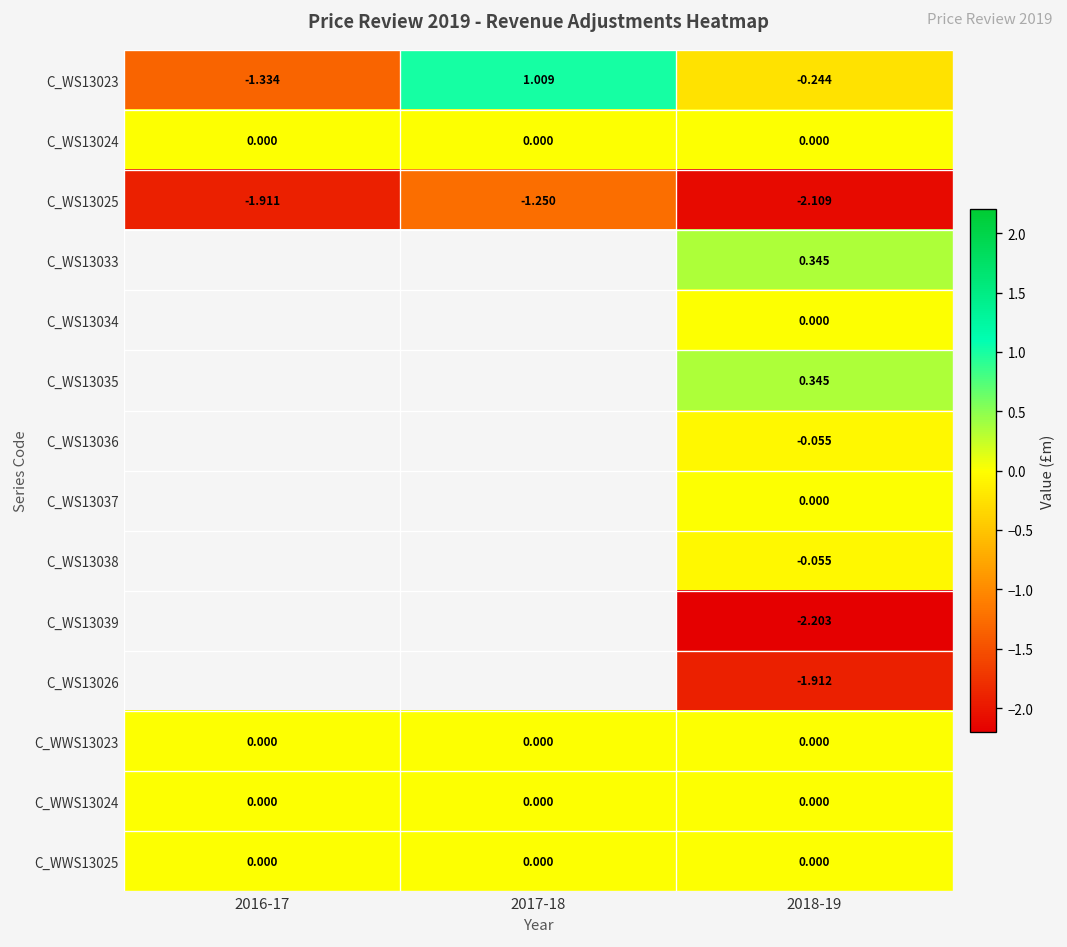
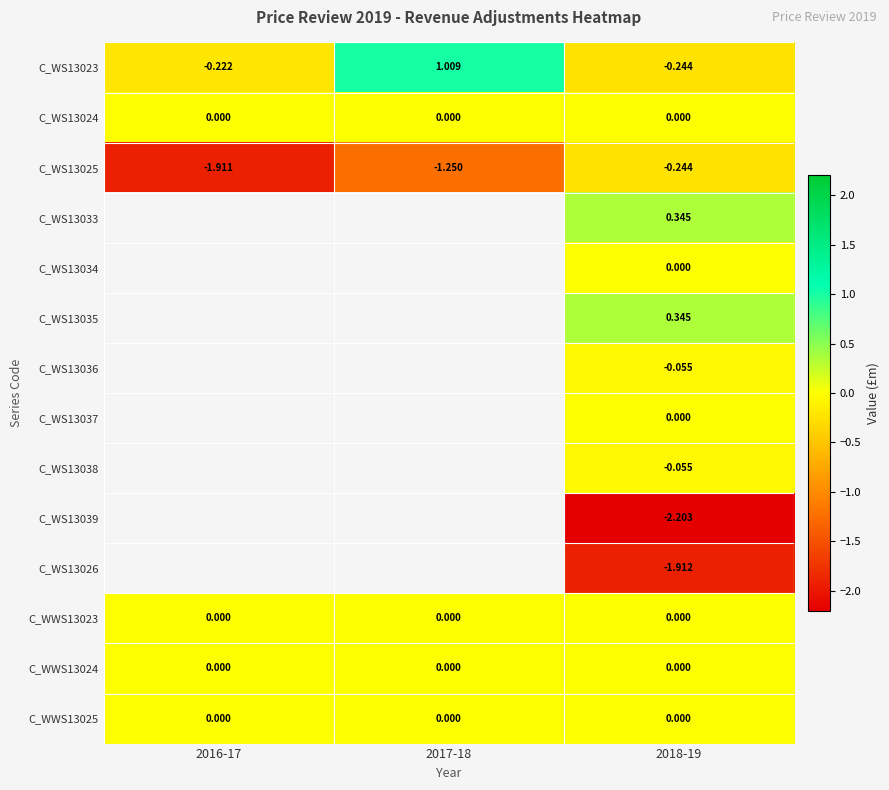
  {
    "C_WS13023": {
-     "2016-17": -1.334,
+     "2016-17": -0.222,
      "2017-18": 1.009,
      "2018-19": -0.244
    },
    "C_WS13024": {
      "2016-17": 0.000,
      "2017-18": 0.000,
      "2018-19": 0.000
    },
    "C_WS13025": {
      "2016-17": -1.911,
      "2017-18": -1.250,
-     "2018-19": -2.109
+     "2018-19": -0.244
    },
    "C_WS13033": {
      "2018-19": 0.345
    },
    "C_WS13034": {
      "2018-19": 0.000
    },
    "C_WS13035": {
      "2018-19": 0.345
    },
    "C_WS13036": {
      "2018-19": -0.055
    },
    "C_WS13037": {
      "2018-19": 0.000
    },
    "C_WS13038": {
      "2018-19": -0.055
    },
    "C_WS13039": {
      "2018-19": -2.203
    },
    "C_WS13026": {
      "2018-19": -1.912
    },
    "C_WWS13023": {
      "2016-17": 0.000,
      "2017-18": 0.000,
      "2018-19": 0.000
    },
    "C_WWS13024": {
      "2016-17": 0.000,
      "2017-18": 0.000,
      "2018-19": 0.000
    },
    "C_WWS13025": {
      "2016-17": 0.000,
      "2017-18": 0.000,
      "2018-19": 0.000
    }
  }
